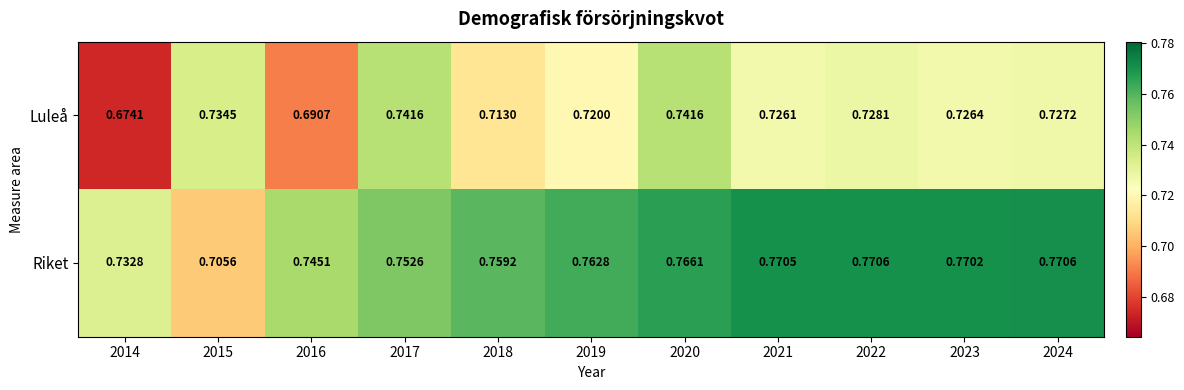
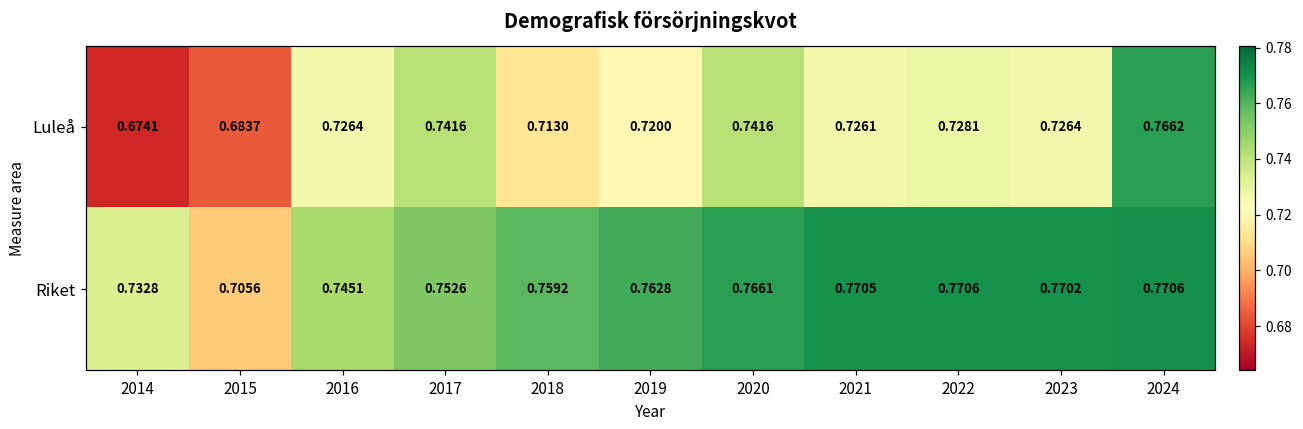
  {
    "Luleå": {
      "2014": 0.6741,
-     "2015": 0.7345,
-     "2016": 0.6907,
+     "2015": 0.6837,
+     "2016": 0.7264,
      "2017": 0.7416,
      "2018": 0.7130,
      "2019": 0.7200,
      "2020": 0.7416,
      "2021": 0.7261,
      "2022": 0.7281,
      "2023": 0.7264,
-     "2024": 0.7272
+     "2024": 0.7662
    },
    "Riket": {
      "2014": 0.7328,
      "2015": 0.7056,
      "2016": 0.7451,
      "2017": 0.7526,
      "2018": 0.7592,
      "2019": 0.7628,
      "2020": 0.7661,
      "2021": 0.7705,
      "2022": 0.7706,
      "2023": 0.7702,
      "2024": 0.7706
    }
  }
